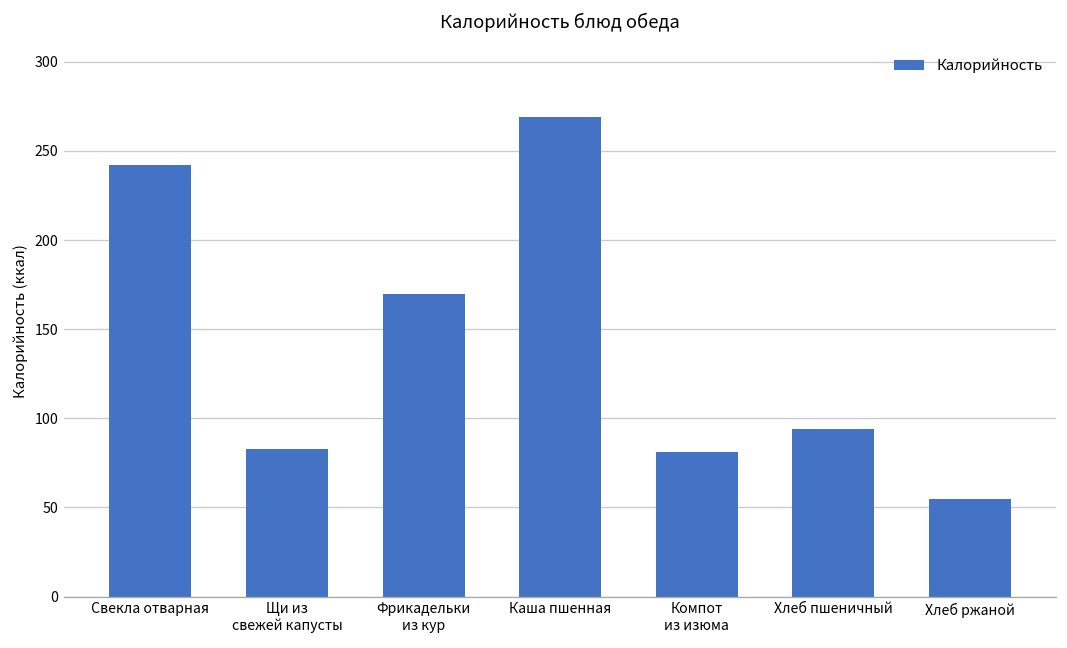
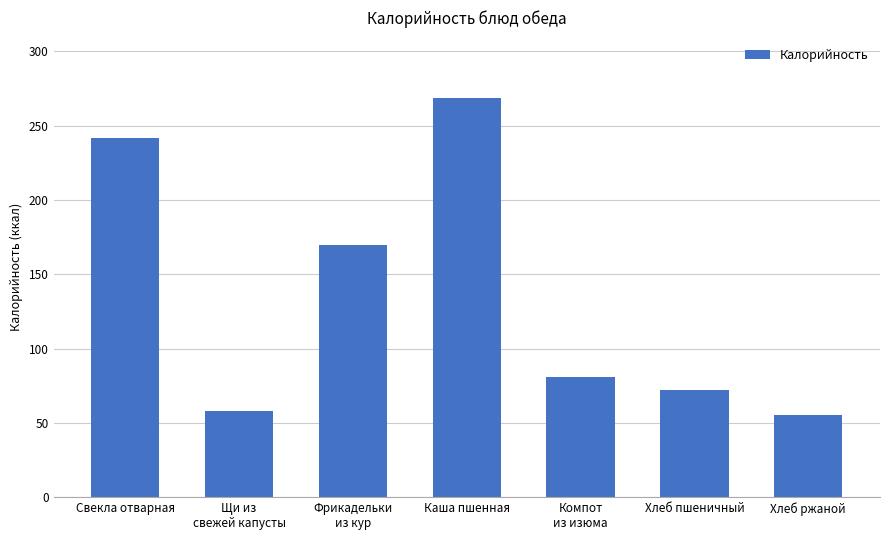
  {
    "Свекла отварная": 242,
-   "Щи из свежей капусты": 83,
+   "Щи из свежей капусты": 58,
    "Фрикадельки из кур": 170,
    "Каша пшенная": 269,
    "Компот из изюма": 81,
-   "Хлеб пшеничный": 94,
+   "Хлеб пшеничный": 72,
    "Хлеб ржаной": 55
  }
